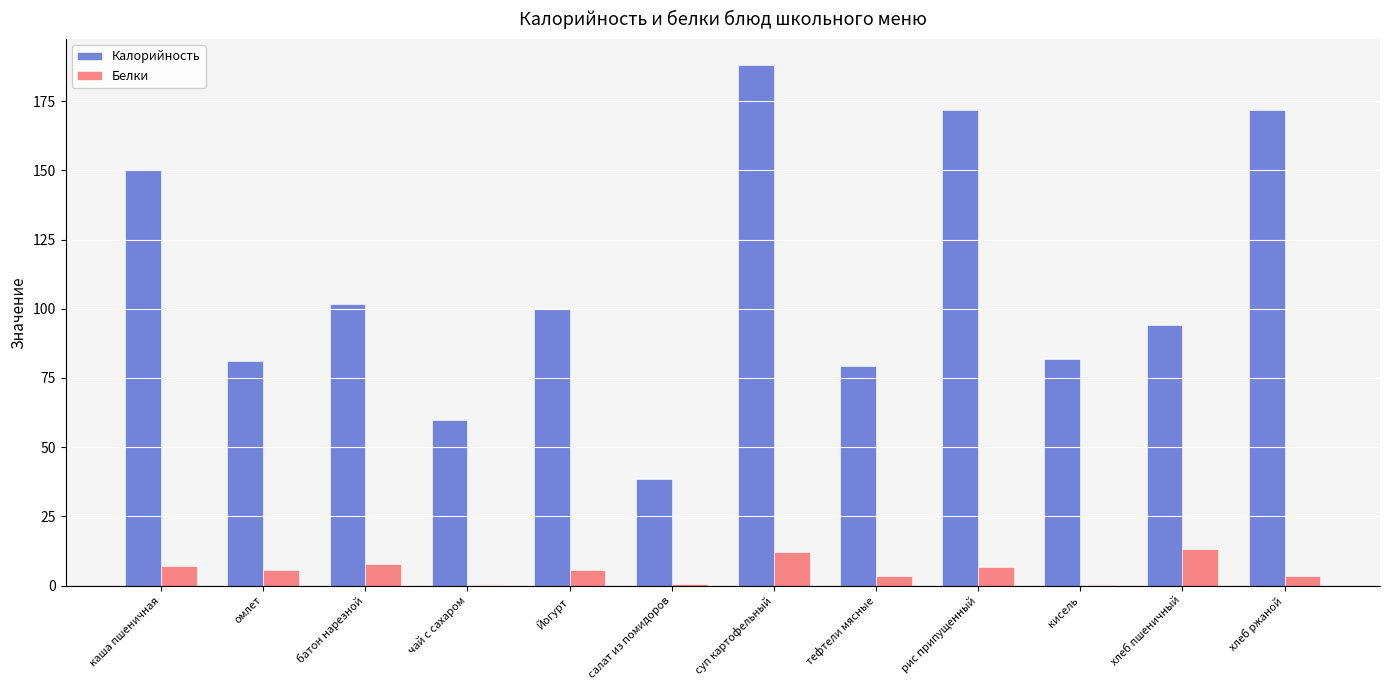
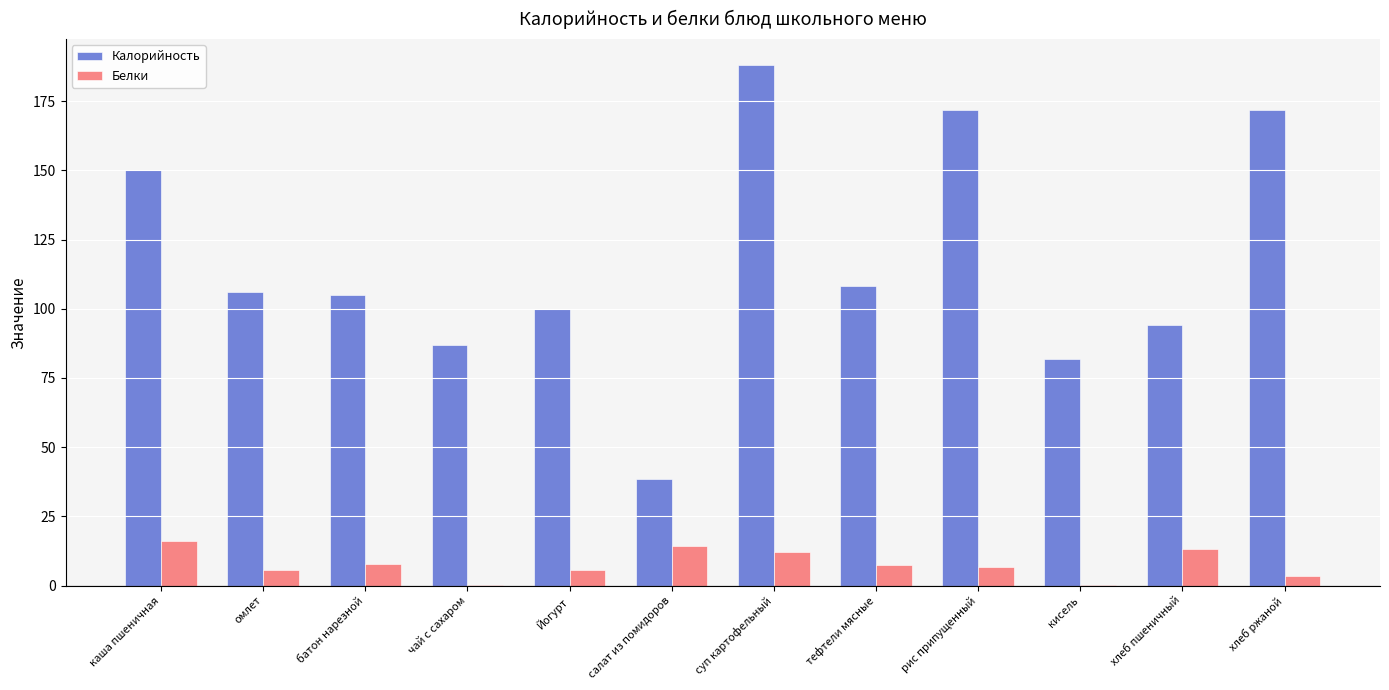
  {
    "Калорийность": {
      "каша пшеничная": 150,
-     "омлет": 81,
-     "батон нарезной": 102,
-     "чай с сахаром": 60,
+     "омлет": 106,
+     "батон нарезной": 105,
+     "чай с сахаром": 87,
      "Йогурт": 100,
      "салат из помидоров": 38,
      "суп картофельный": 188,
-     "тефтели мясные": 79,
+     "тефтели мясные": 108,
      "рис припущенный": 172,
      "кисель": 82,
      "хлеб пшеничный": 94,
      "хлеб ржаной": 172
    },
    "Белки": {
-     "каша пшеничная": 7,
+     "каша пшеничная": 16,
      "омлет": 6,
      "батон нарезной": 8,
      "Йогурт": 6,
-     "салат из помидоров": 1,
+     "салат из помидоров": 14,
      "суп картофельный": 12,
-     "тефтели мясные": 4,
+     "тефтели мясные": 7,
      "рис припущенный": 7,
      "хлеб пшеничный": 13,
      "хлеб ржаной": 3
    }
  }
